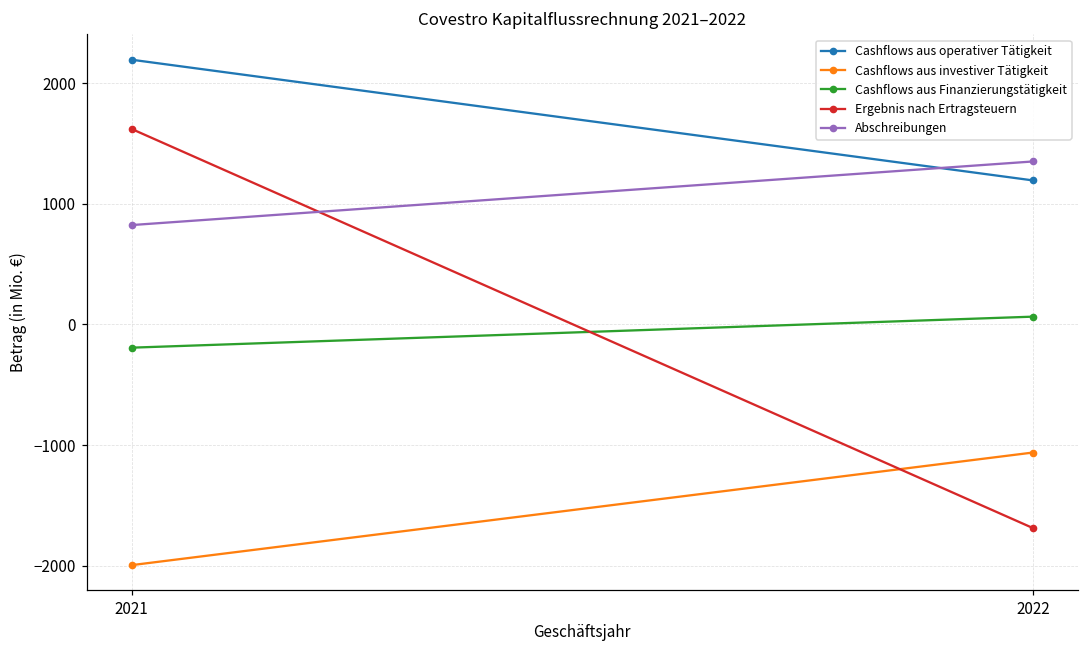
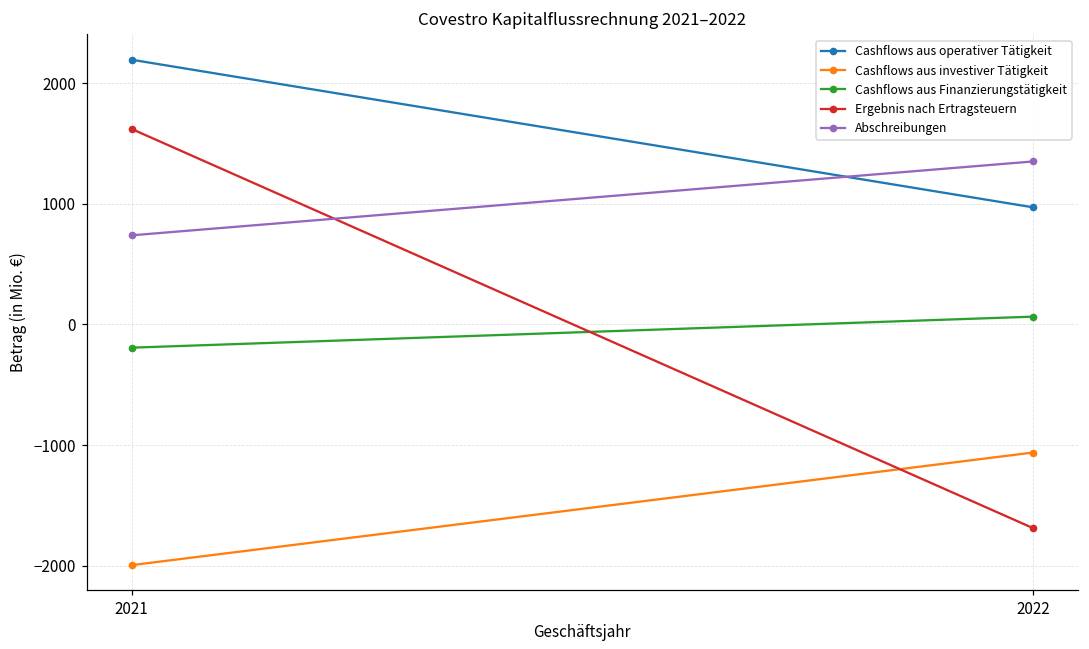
  {
    "Cashflows aus operativer Tätigkeit": {
      "2021": 2190,
-     "2022": 1190
+     "2022": 970
    },
    "Cashflows aus investiver Tätigkeit": {
      "2021": -2000,
      "2022": -1060
    },
    "Cashflows aus Finanzierungstätigkeit": {
      "2021": -190,
      "2022": 60
    },
    "Ergebnis nach Ertragsteuern": {
      "2021": 1620,
      "2022": -1690
    },
    "Abschreibungen": {
-     "2021": 820,
+     "2021": 740,
      "2022": 1350
    }
  }
